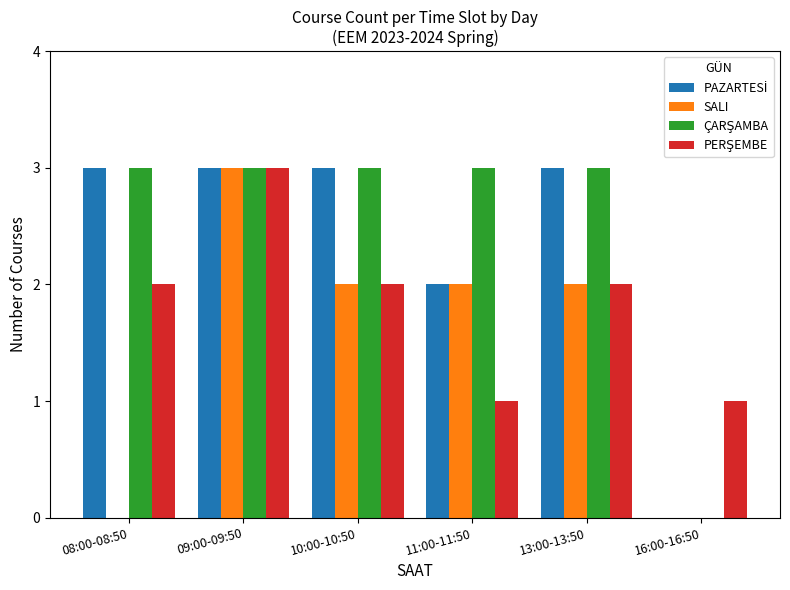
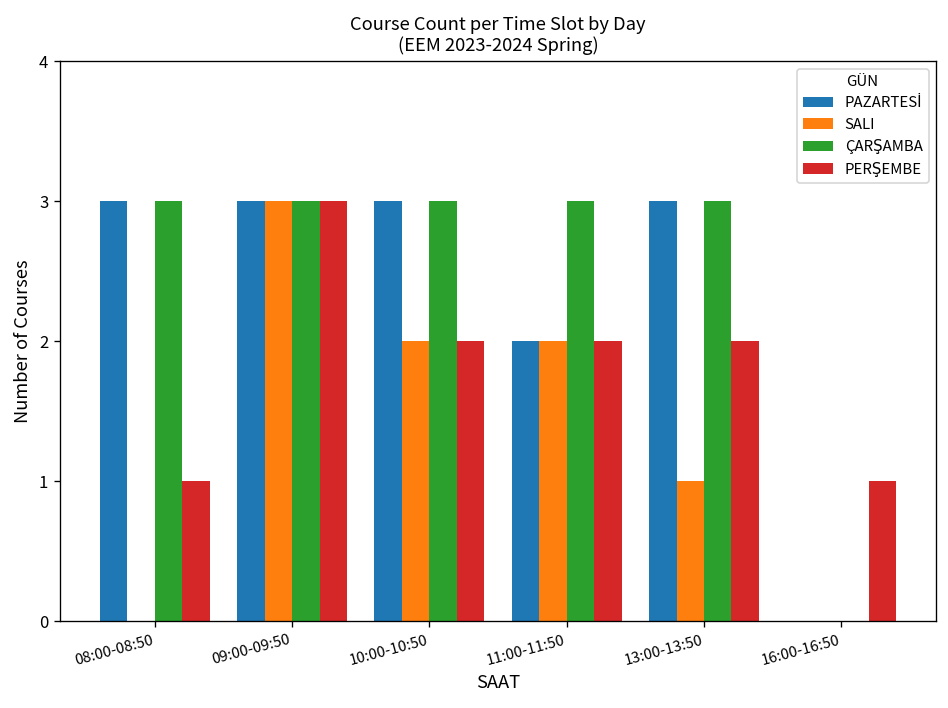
  {
    "PAZARTESİ": {
      "08:00-08:50": 3,
      "09:00-09:50": 3,
      "10:00-10:50": 3,
      "11:00-11:50": 2,
      "13:00-13:50": 3,
      "16:00-16:50": 0
    },
    "SALI": {
      "08:00-08:50": 0,
      "09:00-09:50": 3,
      "10:00-10:50": 2,
      "11:00-11:50": 2,
-     "13:00-13:50": 2,
+     "13:00-13:50": 1,
      "16:00-16:50": 0
    },
    "ÇARŞAMBA": {
      "08:00-08:50": 3,
      "09:00-09:50": 3,
      "10:00-10:50": 3,
      "11:00-11:50": 3,
      "13:00-13:50": 3,
      "16:00-16:50": 0
    },
    "PERŞEMBE": {
-     "08:00-08:50": 2,
+     "08:00-08:50": 1,
      "09:00-09:50": 3,
      "10:00-10:50": 2,
-     "11:00-11:50": 1,
+     "11:00-11:50": 2,
      "13:00-13:50": 2,
      "16:00-16:50": 1
    }
  }
